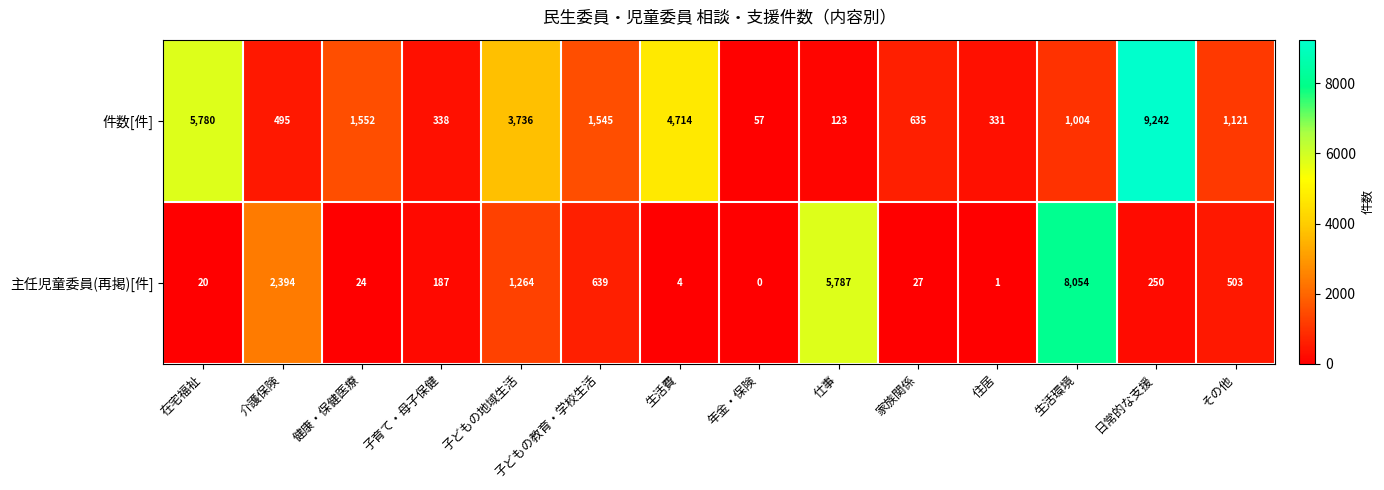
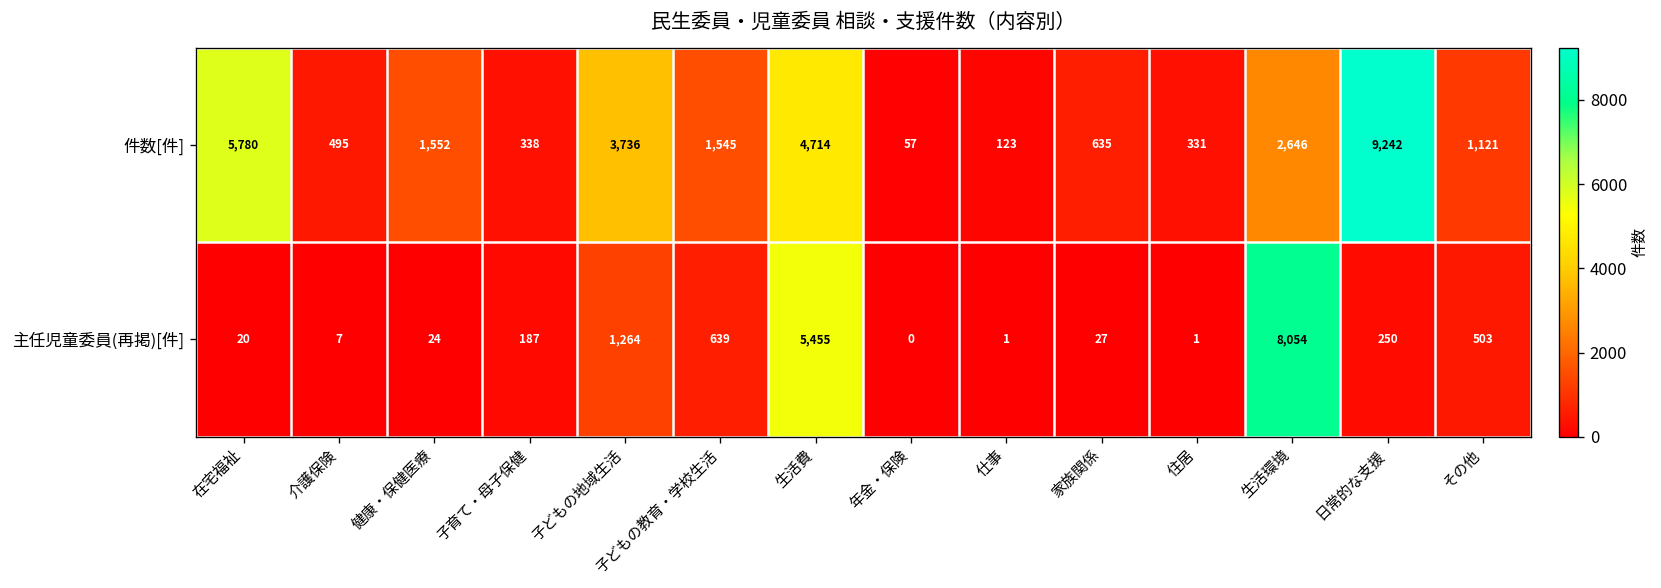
  {
    "件数[件]": {
      "在宅福祉": "5,780",
      "介護保険": "495",
      "健康・保健医療": "1,552",
      "子育て・母子保健": "338",
      "子どもの地域生活": "3,736",
      "子どもの教育・学校生活": "1,545",
      "生活費": "4,714",
      "年金・保険": "57",
      "仕事": "123",
      "家族関係": "635",
      "住居": "331",
-     "生活環境": "1,004",
+     "生活環境": "2,646",
      "日常的な支援": "9,242",
      "その他": "1,121"
    },
    "主任児童委員(再掲)[件]": {
      "在宅福祉": "20",
-     "介護保険": "2,394",
+     "介護保険": "7",
      "健康・保健医療": "24",
      "子育て・母子保健": "187",
      "子どもの地域生活": "1,264",
      "子どもの教育・学校生活": "639",
-     "生活費": "4",
+     "生活費": "5,455",
      "年金・保険": "0",
-     "仕事": "5,787",
+     "仕事": "1",
      "家族関係": "27",
      "住居": "1",
      "生活環境": "8,054",
      "日常的な支援": "250",
      "その他": "503"
    }
  }
